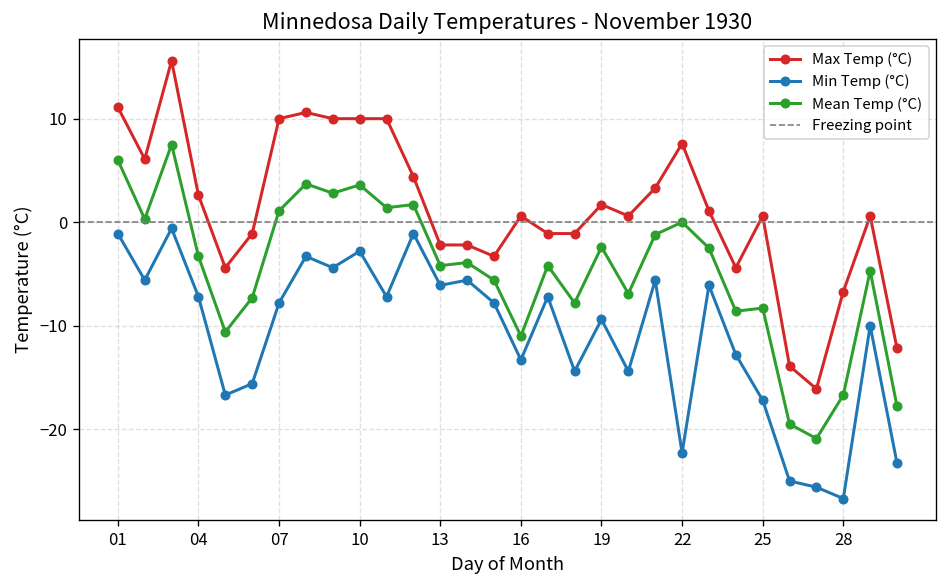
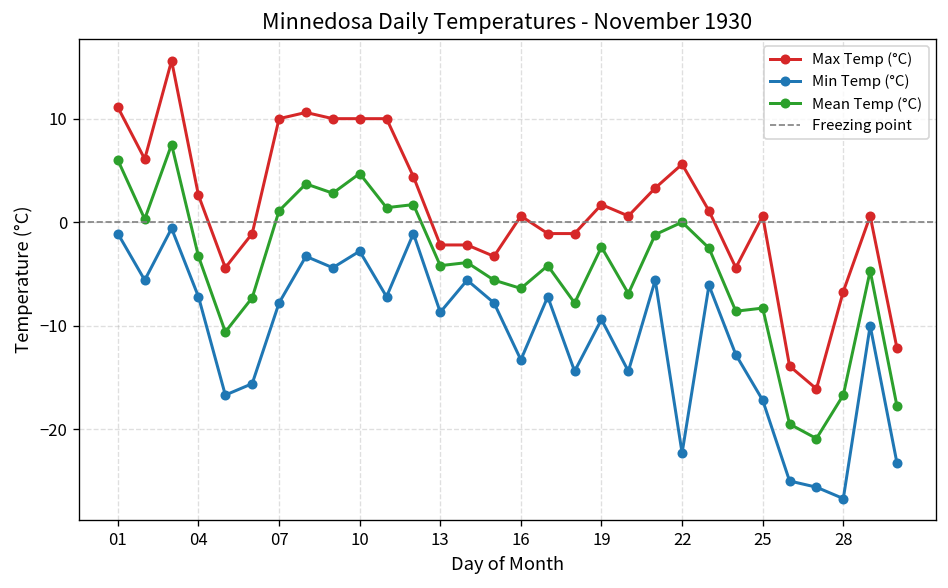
  {
    "Max Temp (°C)": {
      "01": 11,
      "04": 3,
      "07": 10,
      "10": 10,
      "13": -2,
      "16": 1,
      "19": 2,
-     "22": 8,
+     "22": 6,
      "25": 1,
      "28": -7
    },
    "Min Temp (°C)": {
      "01": -1,
      "04": -7,
      "07": -8,
      "10": -3,
-     "13": -6,
+     "13": -9,
      "16": -13,
      "19": -9,
      "22": -22,
      "25": -17,
      "28": -27
    },
    "Mean Temp (°C)": {
      "01": 6,
      "04": -3,
      "07": 1,
-     "10": 4,
+     "10": 5,
      "13": -4,
-     "16": -11,
+     "16": -6,
      "19": -2,
      "22": 0,
      "25": -8,
      "28": -17
    }
  }
